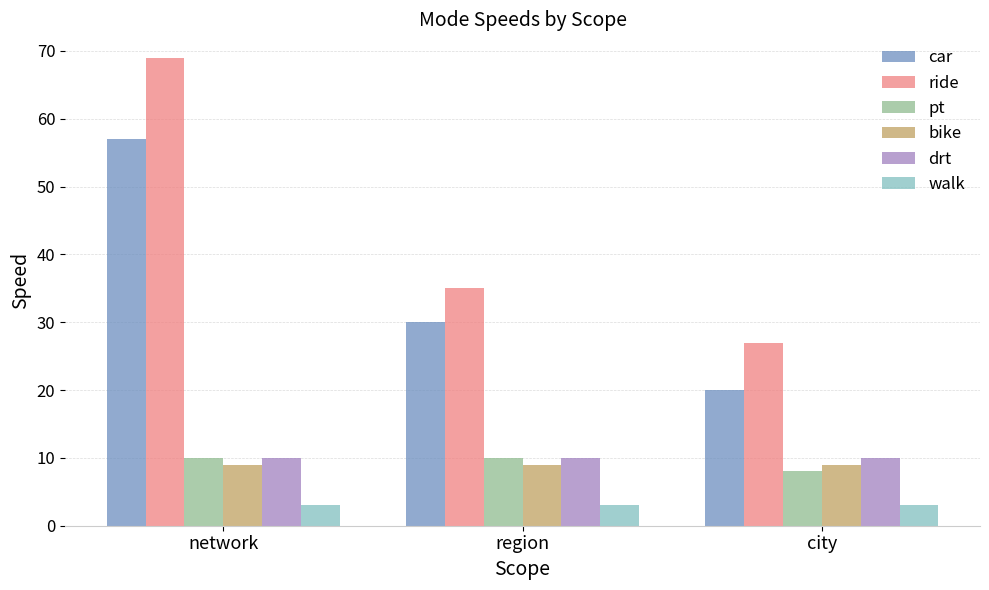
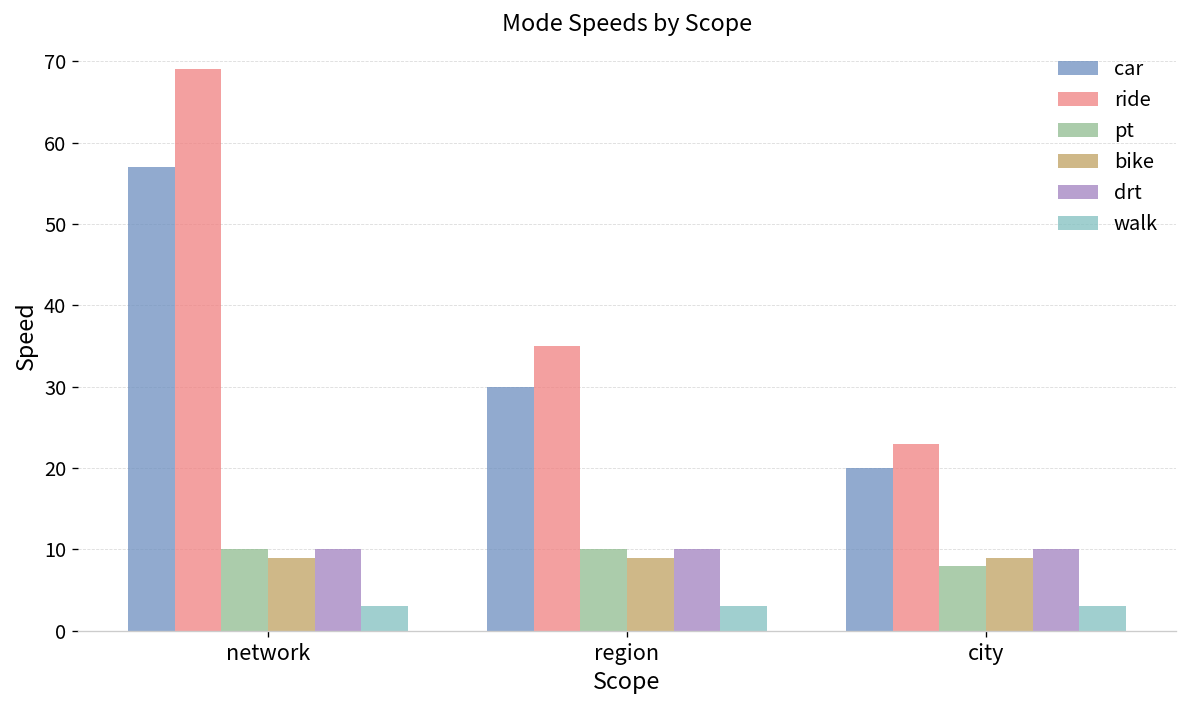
  {
    "ride": {
      "network": 69,
      "region": 35,
-     "city": 27
+     "city": 23
    },
    "bike": {
      "network": 9,
      "region": 9,
      "city": 9
    }
  }
